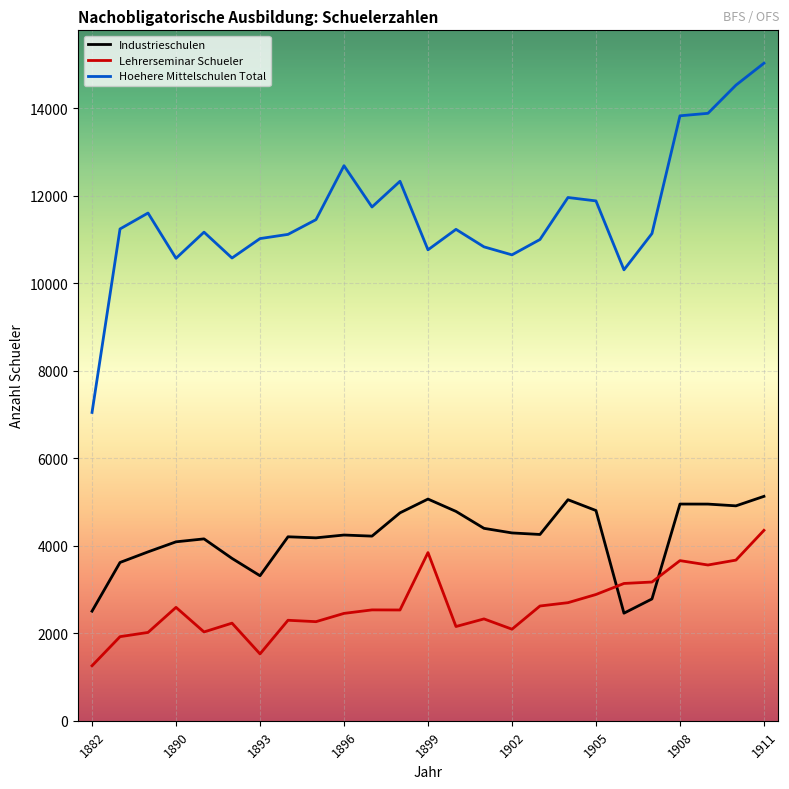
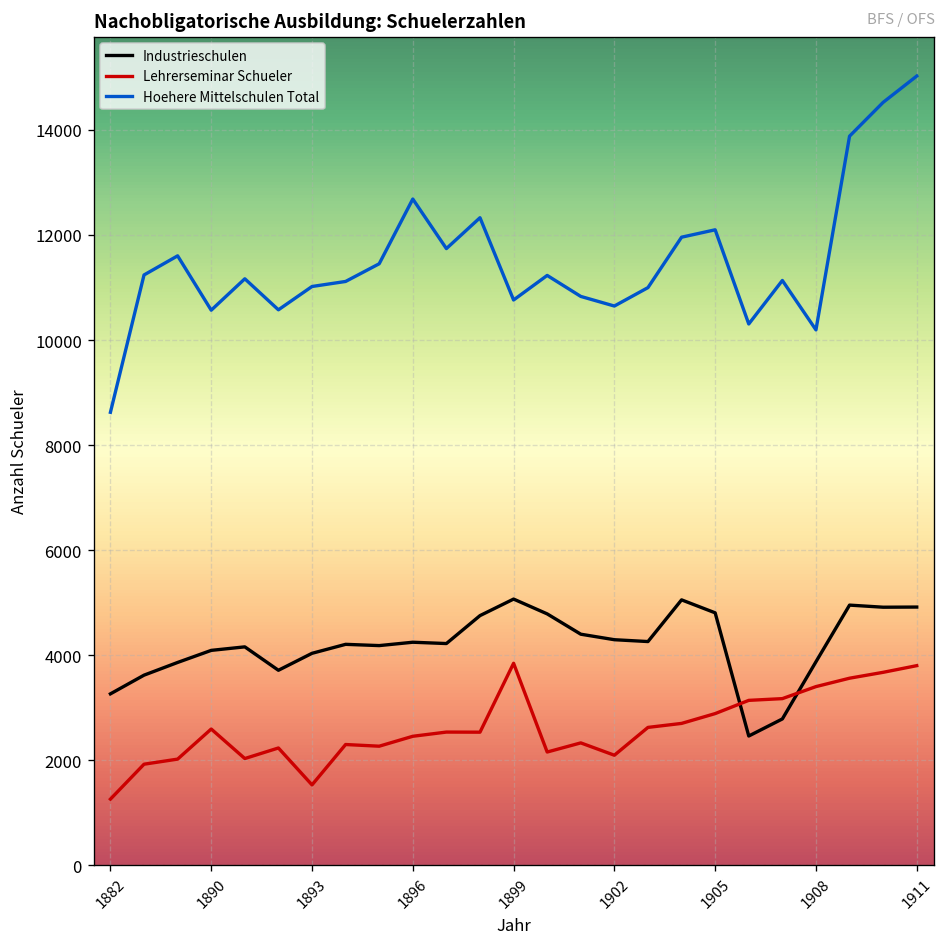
  {
    "Industrieschulen": {
-     "1882": 2500,
+     "1882": 3300,
      "1890": 4100,
-     "1893": 3300,
+     "1893": 4000,
      "1896": 4200,
      "1899": 5100,
      "1902": 4300,
      "1905": 4800,
-     "1908": 5000,
-     "1911": 5100
+     "1908": 3900,
+     "1911": 4900
    },
    "Lehrerseminar Schueler": {
      "1882": 1300,
      "1890": 2600,
      "1893": 1500,
      "1896": 2500,
      "1899": 3800,
      "1902": 2100,
      "1905": 2900,
-     "1908": 3700,
-     "1911": 4400
+     "1908": 3400,
+     "1911": 3800
    },
    "Hoehere Mittelschulen Total": {
-     "1882": 7000,
+     "1882": 8600,
      "1890": 10600,
      "1893": 11000,
      "1896": 12700,
      "1899": 10800,
      "1902": 10600,
-     "1905": 11900,
-     "1908": 13800,
+     "1905": 12100,
+     "1908": 10200,
      "1911": 15000
    }
  }
